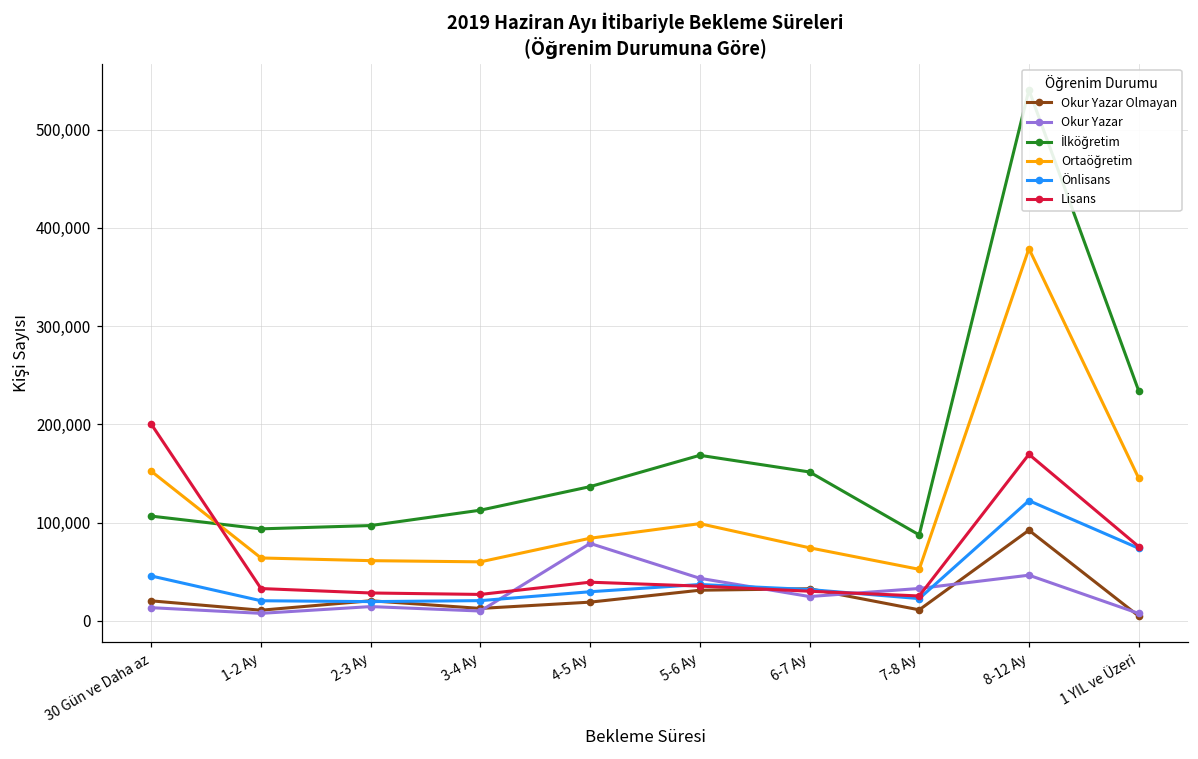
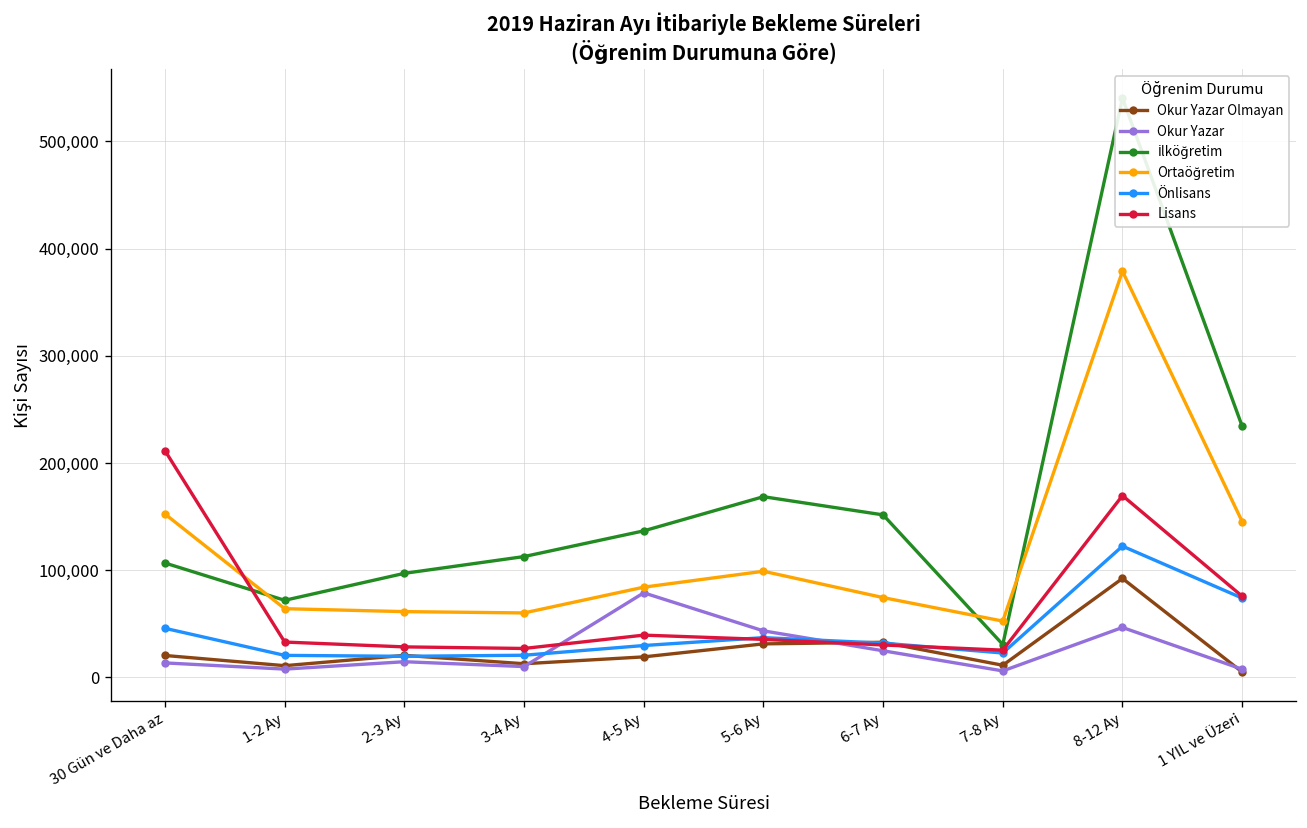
  {
    "Okur Yazar Olmayan": {
      "30 Gün ve Daha az": "20,000",
      "1-2 Ay": "10,000",
      "4-5 Ay": "20,000",
      "5-6 Ay": "30,000",
      "7-8 Ay": "10,000",
      "8-12 Ay": "90,000"
    },
    "Okur Yazar": {
      "30 Gün ve Daha az": "10,000",
      "1-2 Ay": "10,000",
      "2-3 Ay": "10,000",
      "4-5 Ay": "80,000",
      "5-6 Ay": "40,000",
      "6-7 Ay": "20,000",
-     "7-8 Ay": "30,000",
+     "7-8 Ay": "10,000",
      "8-12 Ay": "50,000"
    },
    "İlköğretim": {
      "30 Gün ve Daha az": "110,000",
-     "1-2 Ay": "90,000",
+     "1-2 Ay": "70,000",
      "2-3 Ay": "100,000",
      "3-4 Ay": "110,000",
      "4-5 Ay": "140,000",
      "5-6 Ay": "170,000",
      "6-7 Ay": "150,000",
-     "7-8 Ay": "90,000",
+     "7-8 Ay": "30,000",
      "1 YIL ve Üzeri": "230,000"
    },
    "Ortaöğretim": {
      "30 Gün ve Daha az": "150,000",
      "1-2 Ay": "60,000",
      "2-3 Ay": "60,000",
      "3-4 Ay": "60,000",
      "4-5 Ay": "80,000",
      "5-6 Ay": "100,000",
      "6-7 Ay": "70,000",
      "7-8 Ay": "50,000",
      "8-12 Ay": "380,000",
      "1 YIL ve Üzeri": "150,000"
    },
    "Önlisans": {
      "30 Gün ve Daha az": "50,000",
      "1-2 Ay": "20,000",
      "3-4 Ay": "20,000",
      "4-5 Ay": "30,000",
      "8-12 Ay": "120,000"
    },
    "Lisans": {
-     "30 Gün ve Daha az": "200,000",
+     "30 Gün ve Daha az": "210,000",
      "1-2 Ay": "30,000",
      "2-3 Ay": "30,000",
      "3-4 Ay": "30,000",
      "4-5 Ay": "40,000",
      "8-12 Ay": "170,000"
    }
  }
